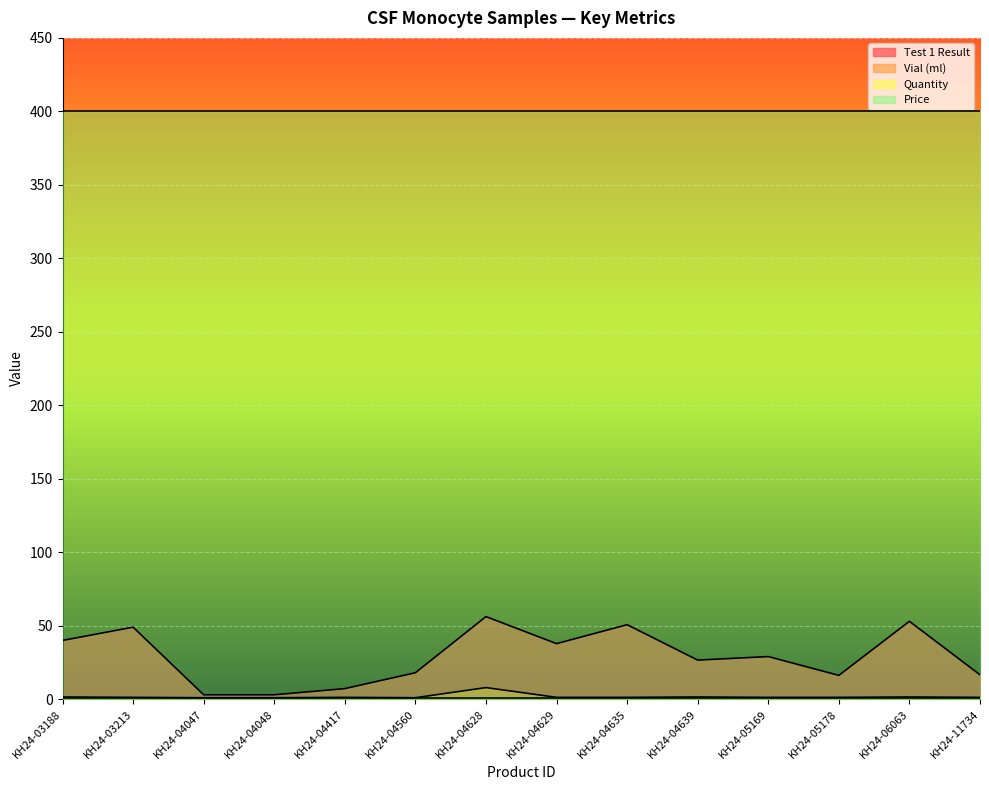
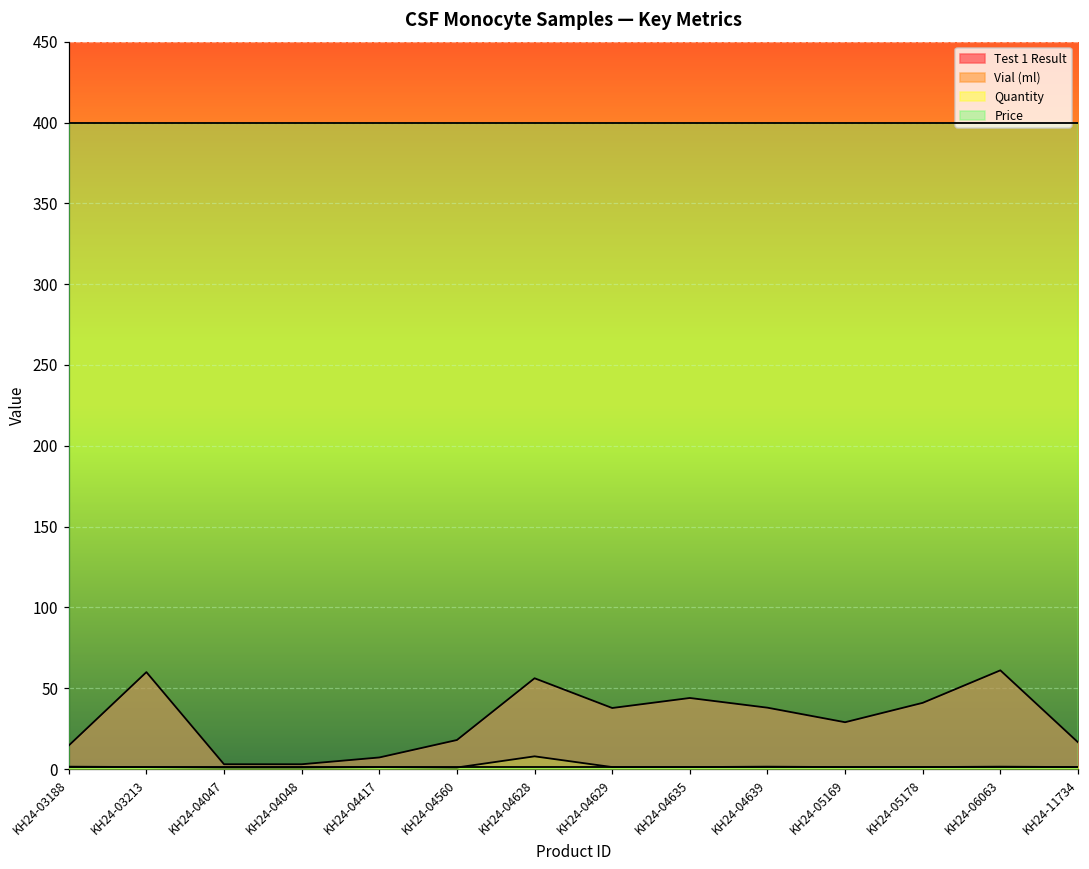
  {
    "Test 1 Result": {
-     "KH24-03188": 40,
-     "KH24-03213": 49,
+     "KH24-03188": 15,
+     "KH24-03213": 60,
      "KH24-04047": 3,
      "KH24-04048": 3,
      "KH24-04417": 7,
      "KH24-04560": 18,
      "KH24-04628": 56,
      "KH24-04629": 38,
-     "KH24-04635": 51,
-     "KH24-04639": 27,
+     "KH24-04635": 44,
+     "KH24-04639": 38,
      "KH24-05169": 29,
-     "KH24-05178": 16,
-     "KH24-06063": 53,
+     "KH24-05178": 41,
+     "KH24-06063": 61,
      "KH24-11734": 17
    },
    "Vial (ml)": {
      "KH24-04628": 8
    },
    "Quantity": {
      "KH24-04628": 1
    },
    "Price": {
      "KH24-03188": 400,
      "KH24-03213": 400,
      "KH24-04047": 400,
      "KH24-04048": 400,
      "KH24-04417": 400,
      "KH24-04560": 400,
      "KH24-04628": 400,
      "KH24-04629": 400,
      "KH24-04635": 400,
      "KH24-04639": 400,
      "KH24-05169": 400,
      "KH24-05178": 400,
      "KH24-06063": 400,
      "KH24-11734": 400
    }
  }
